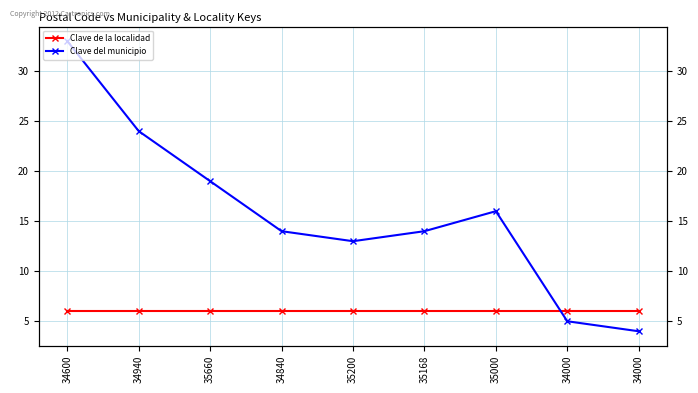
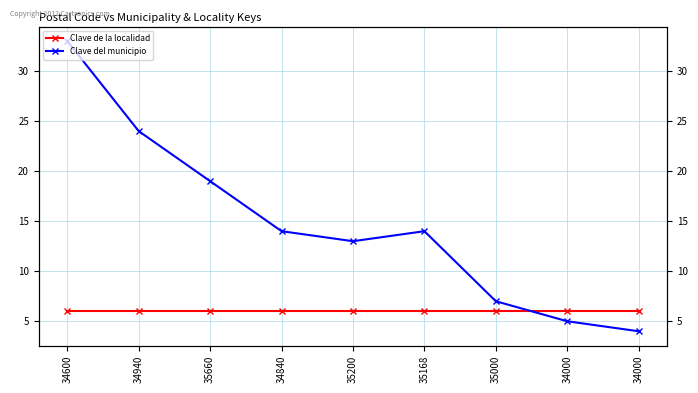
  {
    "Clave de la localidad": {
      "34600": 6,
      "34940": 6,
      "35660": 6,
      "34840": 6,
      "35200": 6,
      "35168": 6,
      "35000": 6
    },
    "Clave del municipio": {
      "34940": 24,
      "35660": 19,
      "34840": 14,
      "35200": 13,
      "35168": 14,
-     "35000": 16
+     "35000": 7
    }
  }
